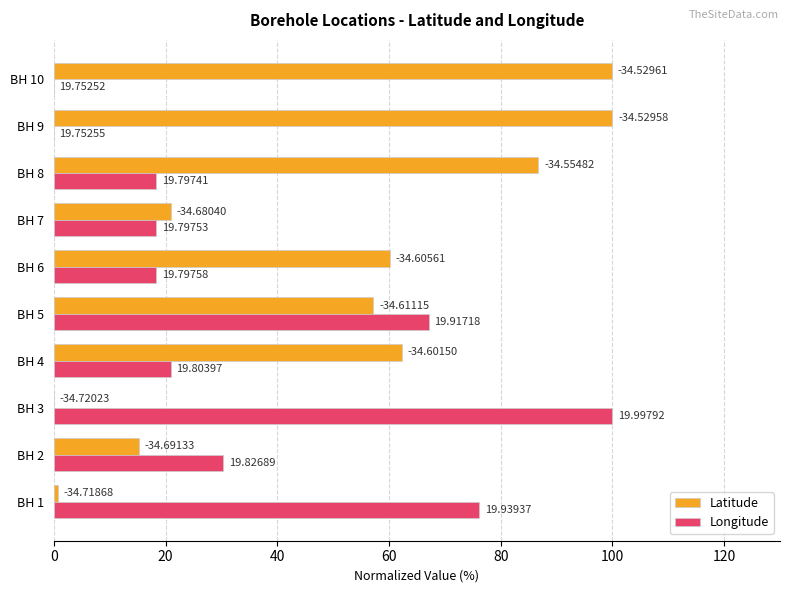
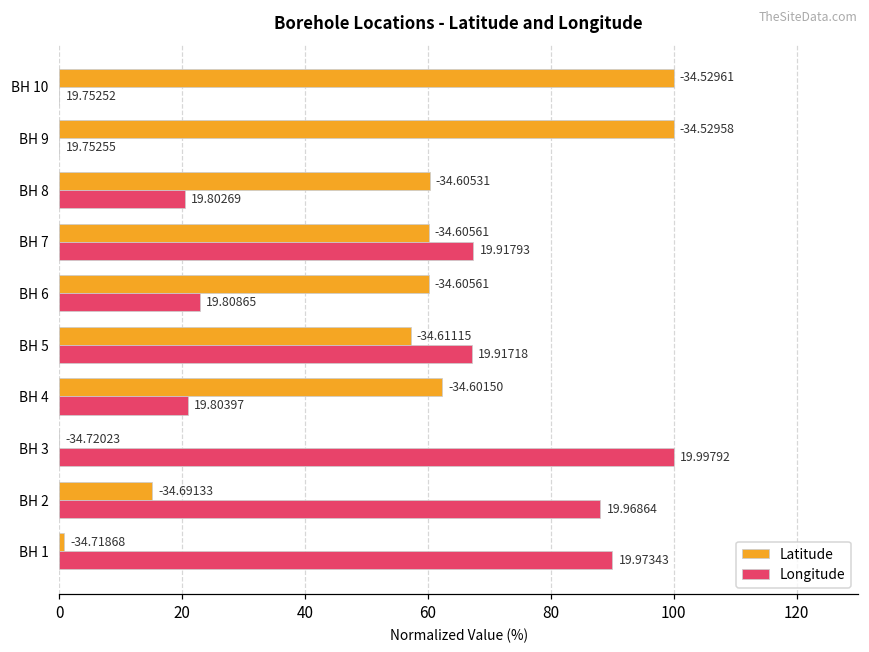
  {
    "Latitude": {
-     "BH 8": -34.55482,
-     "BH 7": -34.68040
+     "BH 8": -34.60531,
+     "BH 7": -34.60561
    },
    "Longitude": {
-     "BH 8": 19.79741,
-     "BH 7": 19.79753,
-     "BH 6": 19.79758,
-     "BH 2": 19.82689,
-     "BH 1": 19.93937
+     "BH 8": 19.80269,
+     "BH 7": 19.91793,
+     "BH 6": 19.80865,
+     "BH 2": 19.96864,
+     "BH 1": 19.97343
    }
  }
